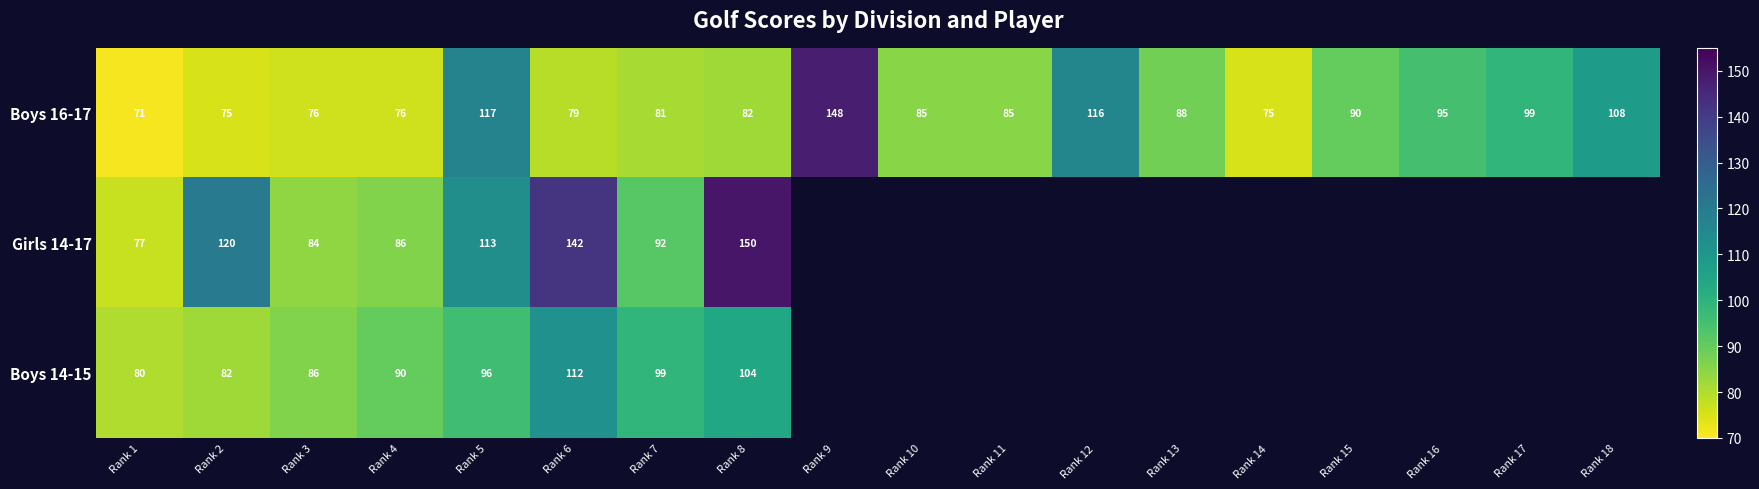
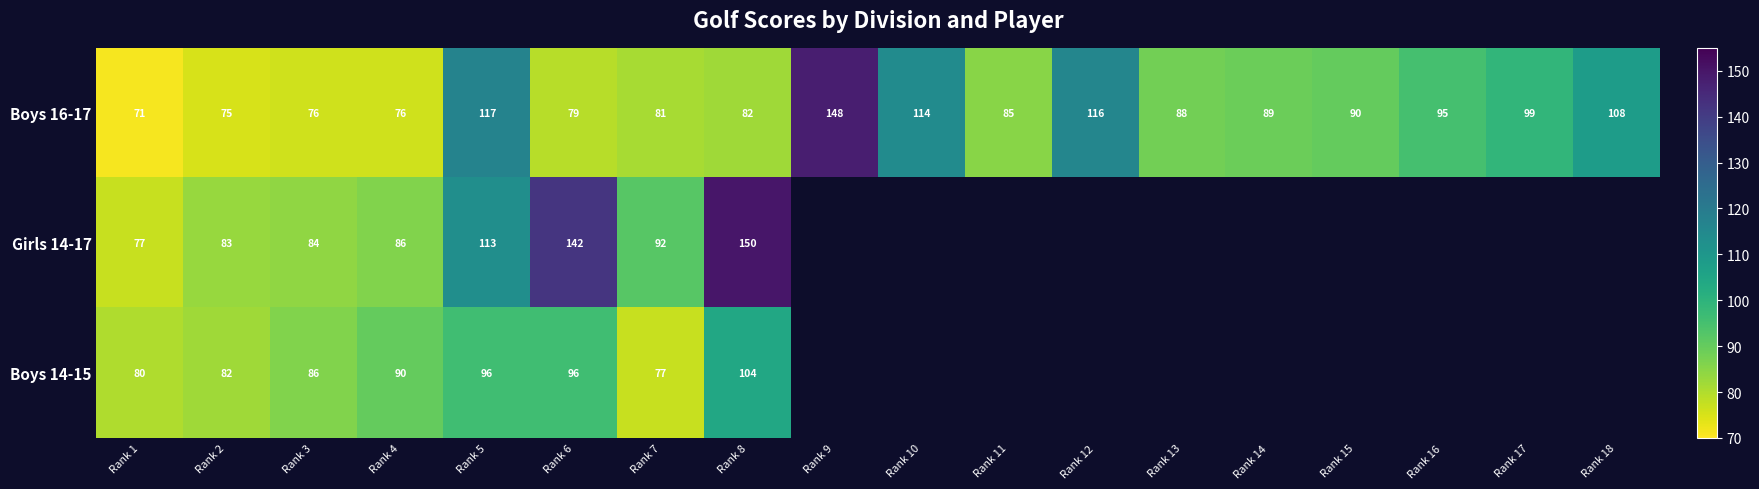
  {
    "Boys 16-17": {
      "Rank 1": 71,
      "Rank 2": 75,
      "Rank 3": 76,
      "Rank 4": 76,
      "Rank 5": 117,
      "Rank 6": 79,
      "Rank 7": 81,
      "Rank 8": 82,
      "Rank 9": 148,
-     "Rank 10": 85,
+     "Rank 10": 114,
      "Rank 11": 85,
      "Rank 12": 116,
      "Rank 13": 88,
-     "Rank 14": 75,
+     "Rank 14": 89,
      "Rank 15": 90,
      "Rank 16": 95,
      "Rank 17": 99,
      "Rank 18": 108
    },
    "Girls 14-17": {
      "Rank 1": 77,
-     "Rank 2": 120,
+     "Rank 2": 83,
      "Rank 3": 84,
      "Rank 4": 86,
      "Rank 5": 113,
      "Rank 6": 142,
      "Rank 7": 92,
      "Rank 8": 150
    },
    "Boys 14-15": {
      "Rank 1": 80,
      "Rank 2": 82,
      "Rank 3": 86,
      "Rank 4": 90,
      "Rank 5": 96,
-     "Rank 6": 112,
-     "Rank 7": 99,
+     "Rank 6": 96,
+     "Rank 7": 77,
      "Rank 8": 104
    }
  }
